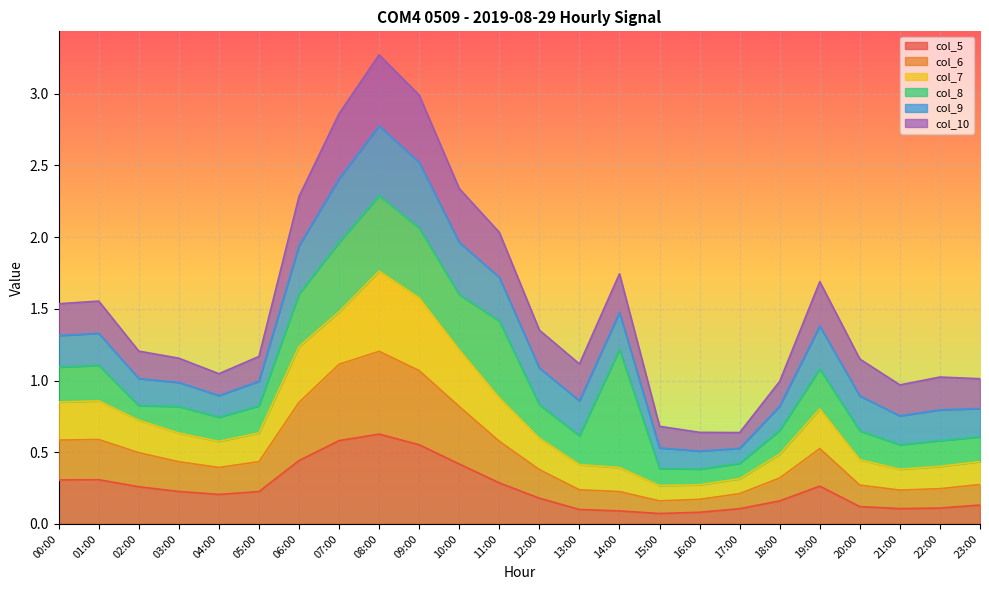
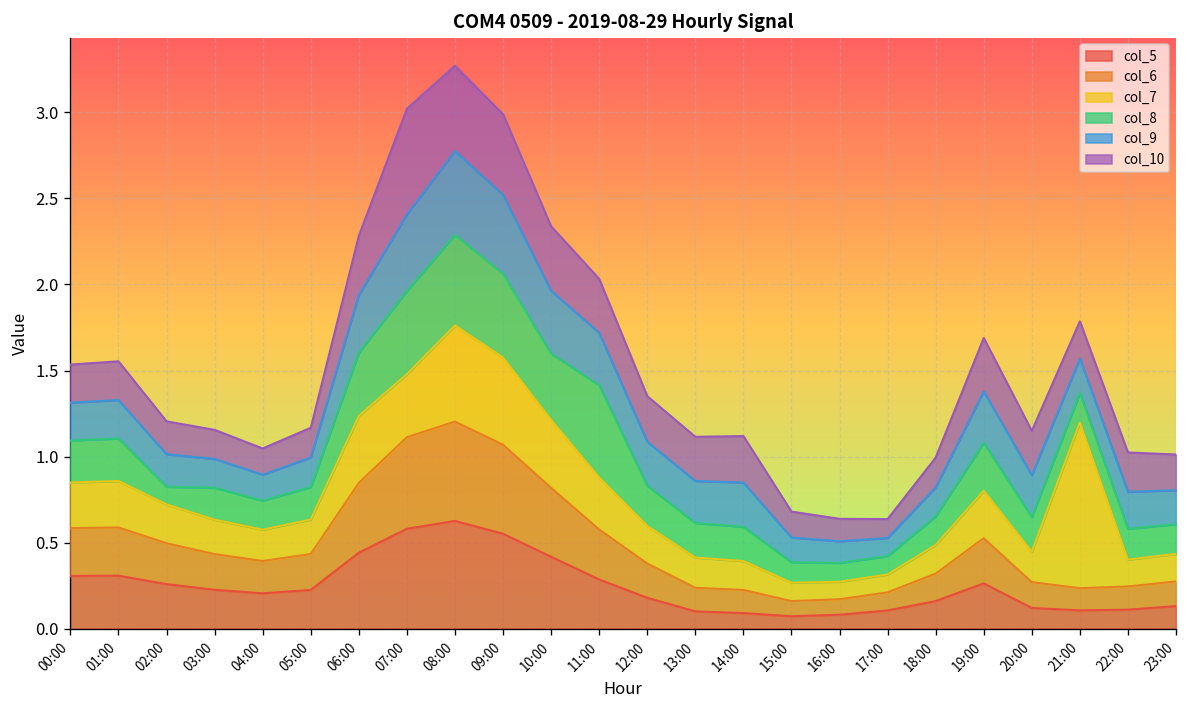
  {
    "col_7": {
      "00:00": 0.26,
      "01:00": 0.27,
      "02:00": 0.23,
      "03:00": 0.20,
      "04:00": 0.18,
      "05:00": 0.20,
      "06:00": 0.39,
      "07:00": 0.37,
      "08:00": 0.56,
      "09:00": 0.51,
      "10:00": 0.40,
      "11:00": 0.30,
      "12:00": 0.22,
      "13:00": 0.18,
      "14:00": 0.17,
      "15:00": 0.11,
      "16:00": 0.10,
      "17:00": 0.10,
      "18:00": 0.17,
      "19:00": 0.28,
      "20:00": 0.18,
-     "21:00": 0.15,
+     "21:00": 0.96,
      "22:00": 0.16,
      "23:00": 0.16
    },
    "col_8": {
      "00:00": 0.24,
      "01:00": 0.25,
      "02:00": 0.10,
      "03:00": 0.19,
      "04:00": 0.17,
      "05:00": 0.19,
      "06:00": 0.37,
      "07:00": 0.48,
      "08:00": 0.53,
      "09:00": 0.49,
      "10:00": 0.38,
      "11:00": 0.54,
      "12:00": 0.23,
      "13:00": 0.20,
-     "14:00": 0.82,
+     "14:00": 0.20,
      "15:00": 0.12,
      "16:00": 0.11,
      "17:00": 0.11,
      "18:00": 0.17,
      "19:00": 0.28,
      "20:00": 0.20,
      "21:00": 0.17,
      "22:00": 0.18,
      "23:00": 0.17
    },
    "col_9": {
      "00:00": 0.22,
      "01:00": 0.22,
      "02:00": 0.19,
      "03:00": 0.17,
      "04:00": 0.15,
      "05:00": 0.17,
      "06:00": 0.34,
      "07:00": 0.44,
      "08:00": 0.49,
      "09:00": 0.46,
      "10:00": 0.36,
      "11:00": 0.30,
      "12:00": 0.26,
      "13:00": 0.24,
      "14:00": 0.26,
      "15:00": 0.14,
      "16:00": 0.13,
      "17:00": 0.11,
      "18:00": 0.17,
      "19:00": 0.30,
      "20:00": 0.24,
      "21:00": 0.20,
      "22:00": 0.21,
      "23:00": 0.20
    },
    "col_10": {
      "00:00": 0.22,
      "01:00": 0.23,
      "02:00": 0.19,
      "03:00": 0.17,
      "04:00": 0.15,
      "05:00": 0.17,
      "06:00": 0.34,
-     "07:00": 0.45,
+     "07:00": 0.61,
      "08:00": 0.50,
      "09:00": 0.47,
      "10:00": 0.38,
      "11:00": 0.31,
      "12:00": 0.26,
      "13:00": 0.26,
      "14:00": 0.27,
      "15:00": 0.15,
      "16:00": 0.13,
      "17:00": 0.11,
      "18:00": 0.17,
      "19:00": 0.31,
      "20:00": 0.26,
      "21:00": 0.22,
      "22:00": 0.23,
      "23:00": 0.21
    }
  }
